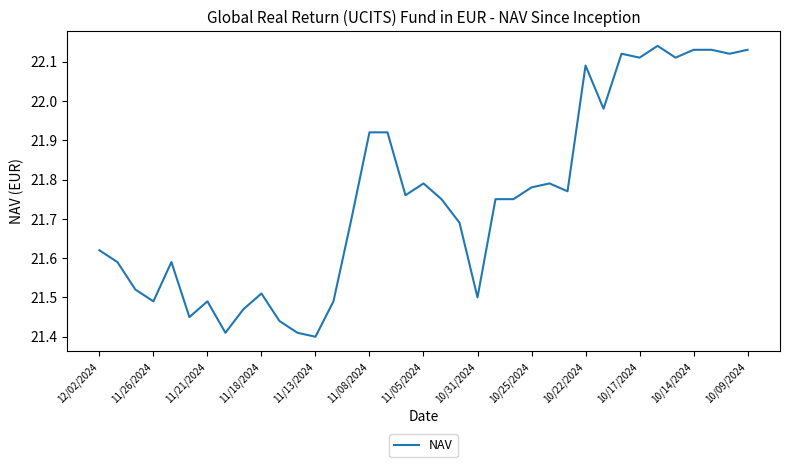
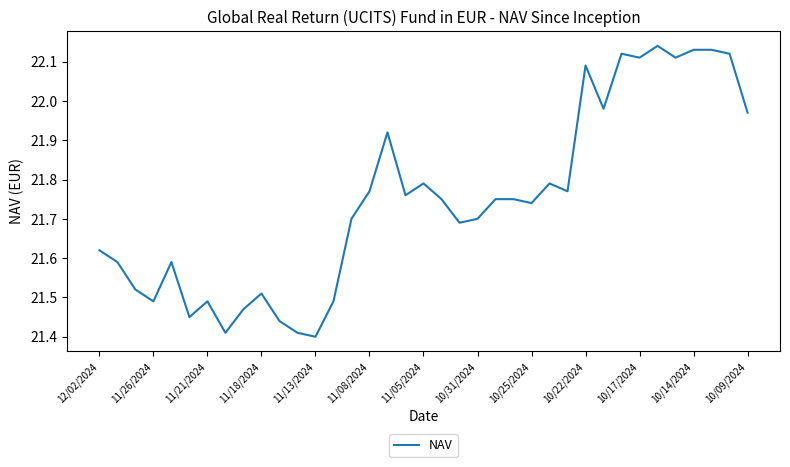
  {
    "12/02/2024": 21.62,
    "11/26/2024": 21.49,
    "11/21/2024": 21.49,
    "11/18/2024": 21.51,
    "11/13/2024": 21.40,
-   "11/08/2024": 21.92,
+   "11/08/2024": 21.77,
    "11/05/2024": 21.79,
-   "10/31/2024": 21.5,
-   "10/25/2024": 21.78,
+   "10/31/2024": 21.7,
+   "10/25/2024": 21.74,
    "10/22/2024": 22.09,
    "10/17/2024": 22.11,
    "10/14/2024": 22.13,
-   "10/09/2024": 22.13
+   "10/09/2024": 21.97
  }
